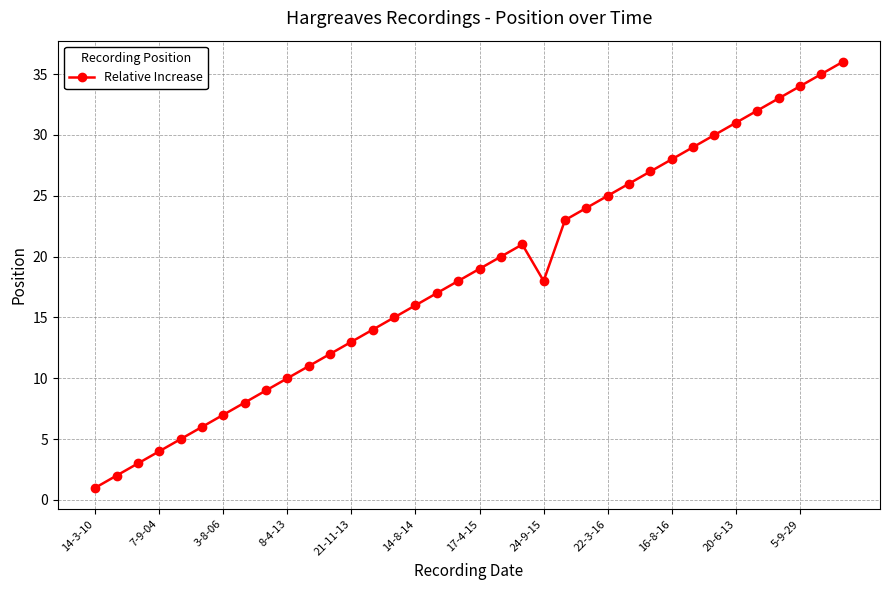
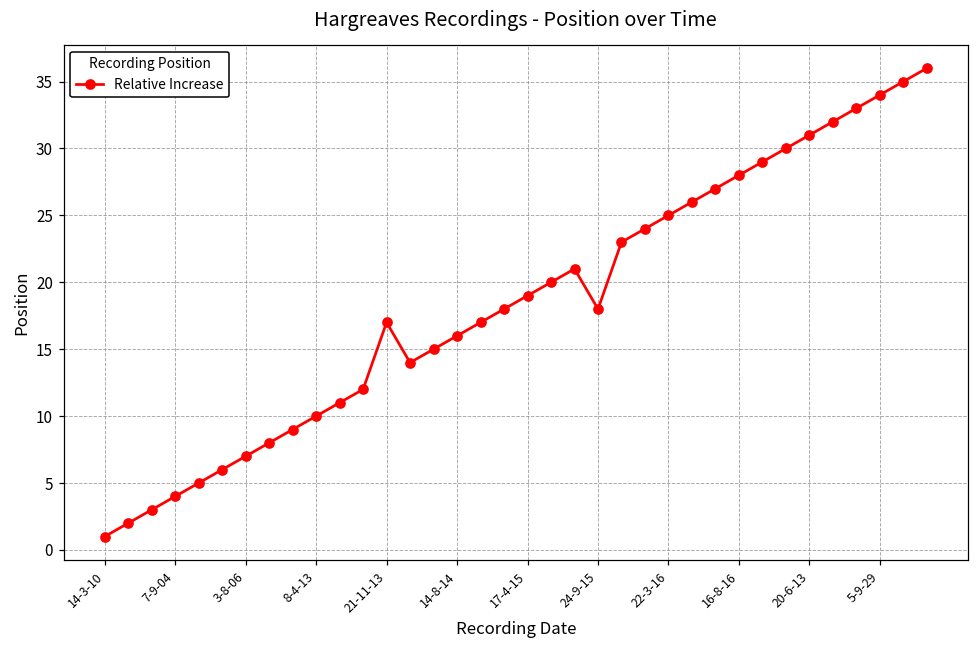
  {
    "14-3-10": 1,
-   "21-11-13": 13,
+   "21-11-13": 17,
    "14-8-14": 16,
    "24-9-15": 18
  }
